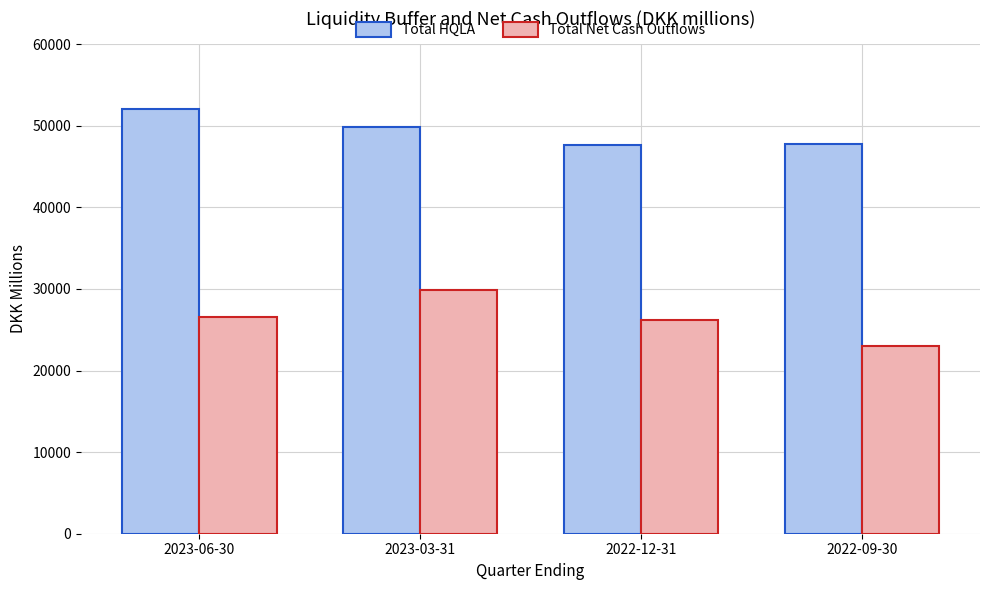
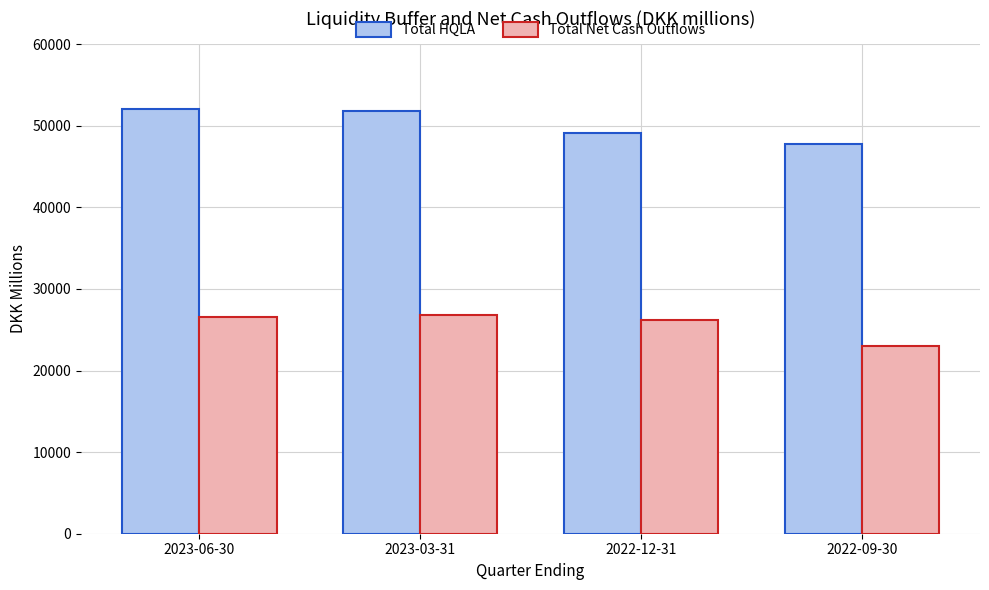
  {
    "Total HQLA": {
      "2023-06-30": 52000,
-     "2023-03-31": 50000,
-     "2022-12-31": 48000,
+     "2023-03-31": 52000,
+     "2022-12-31": 49000,
      "2022-09-30": 48000
    },
    "Total Net Cash Outflows": {
      "2023-06-30": 27000,
-     "2023-03-31": 30000,
+     "2023-03-31": 27000,
      "2022-12-31": 26000,
      "2022-09-30": 23000
    }
  }
